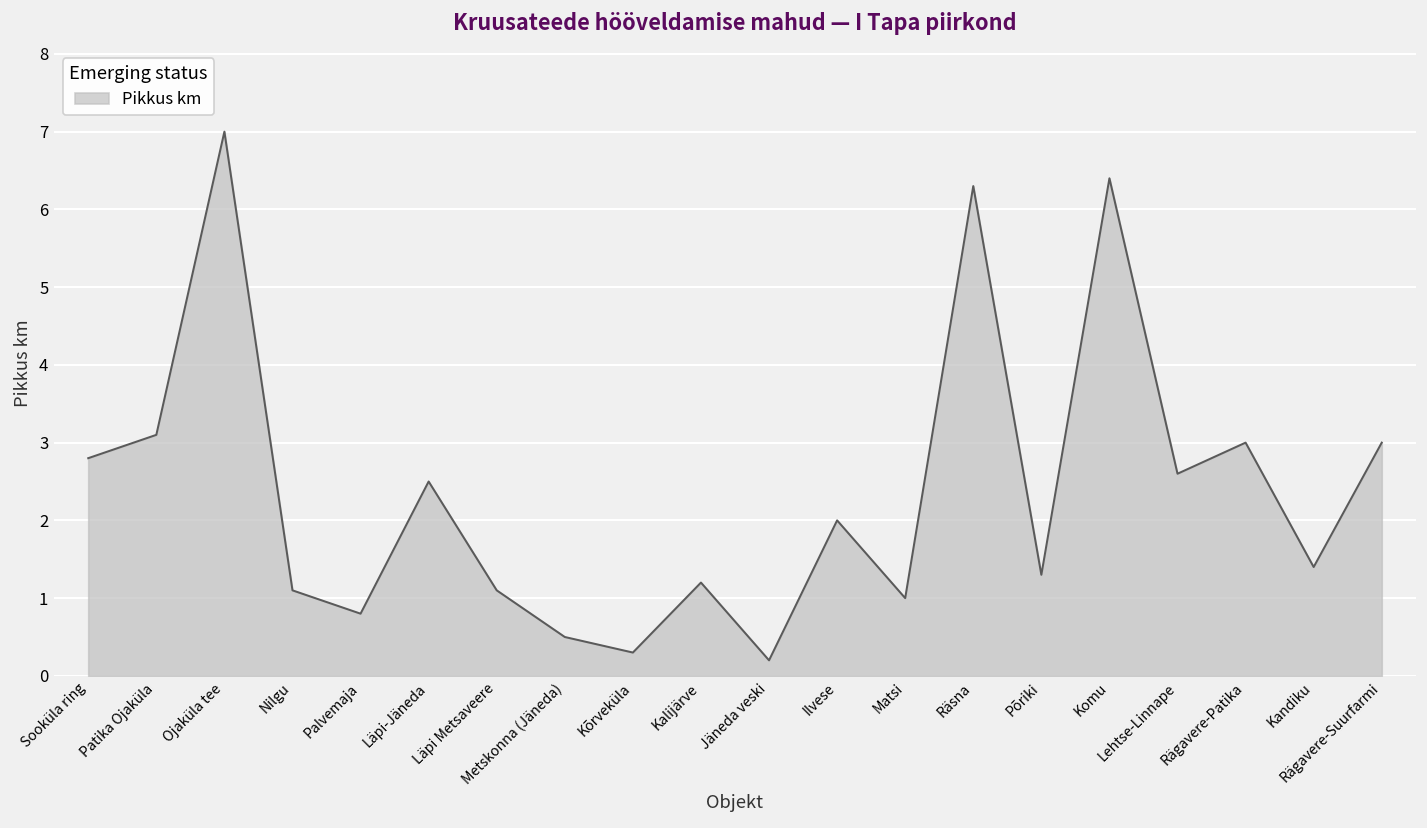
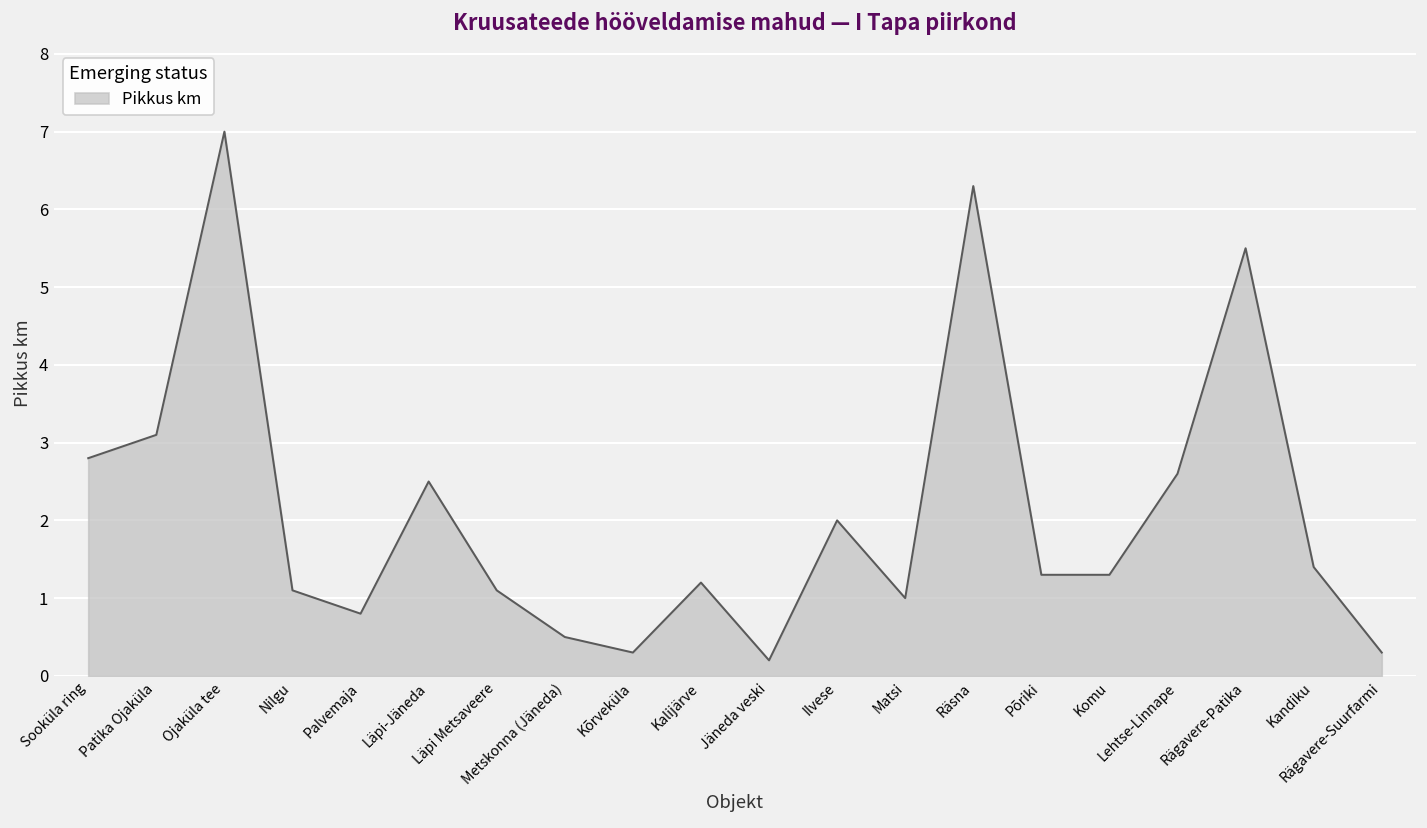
  {
    "Sooküla ring": 2.8,
    "Patika Ojaküla": 3.1,
    "Ojaküla tee": 7.0,
    "Nilgu": 1.1,
    "Palvemaja": 0.8,
    "Läpi-Jäneda": 2.5,
    "Läpi Metsaveere": 1.1,
    "Metskonna (Jäneda)": 0.5,
    "Kõrveküla": 0.3,
    "Kalijärve": 1.2,
    "Jäneda veski": 0.2,
    "Ilvese": 2.0,
    "Matsi": 1.0,
    "Räsna": 6.3,
    "Põriki": 1.3,
-   "Komu": 6.4,
+   "Komu": 1.3,
    "Lehtse-Linnape": 2.6,
-   "Rägavere-Patika": 3.0,
+   "Rägavere-Patika": 5.5,
    "Kandiku": 1.4,
-   "Rägavere-Suurfarmi": 3.0
+   "Rägavere-Suurfarmi": 0.3
  }
